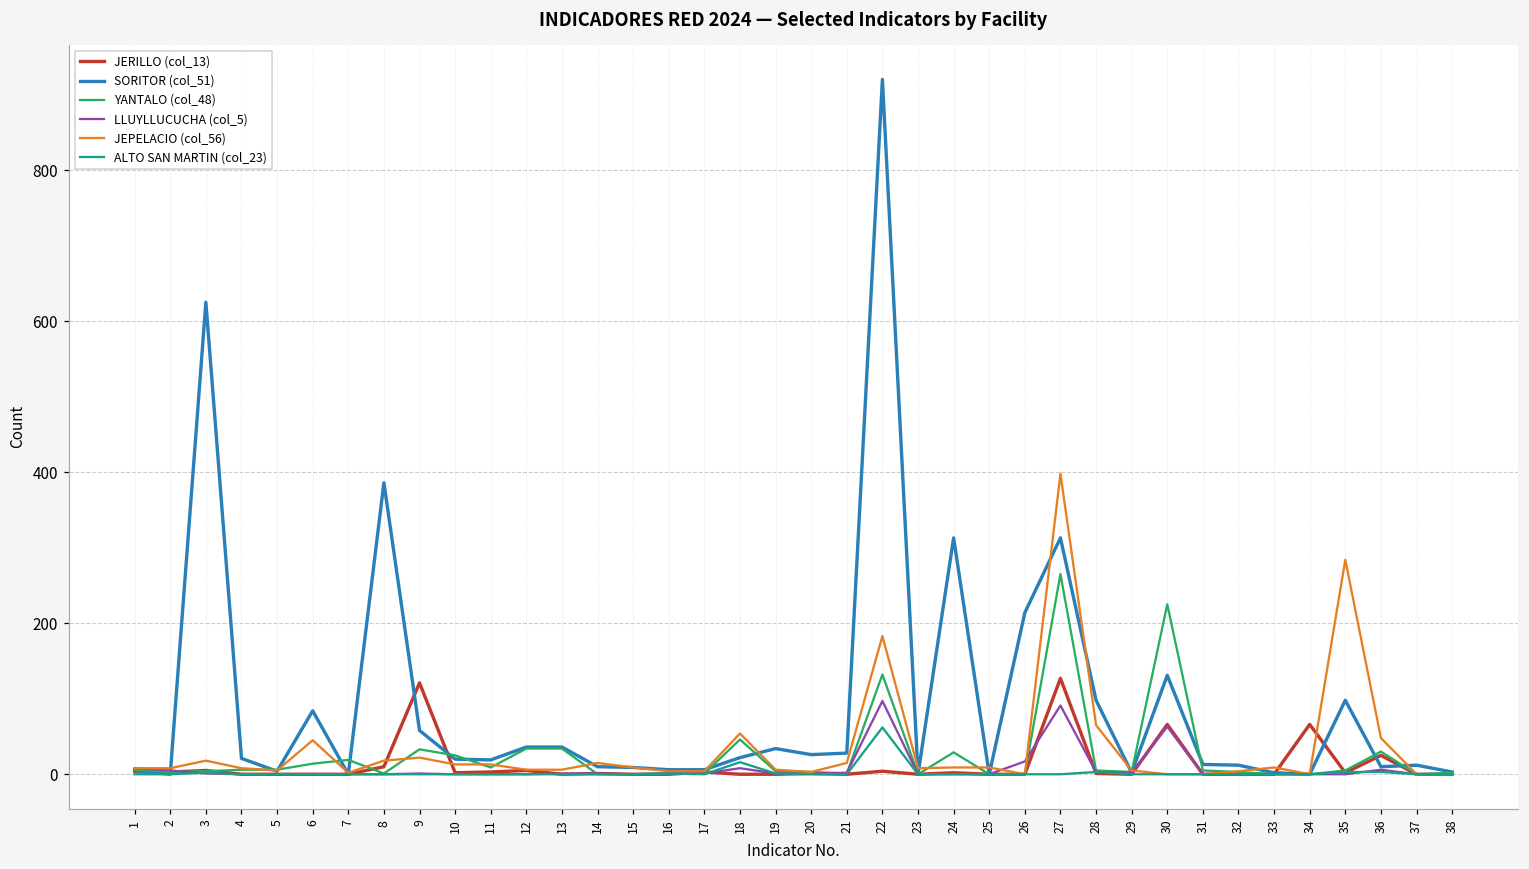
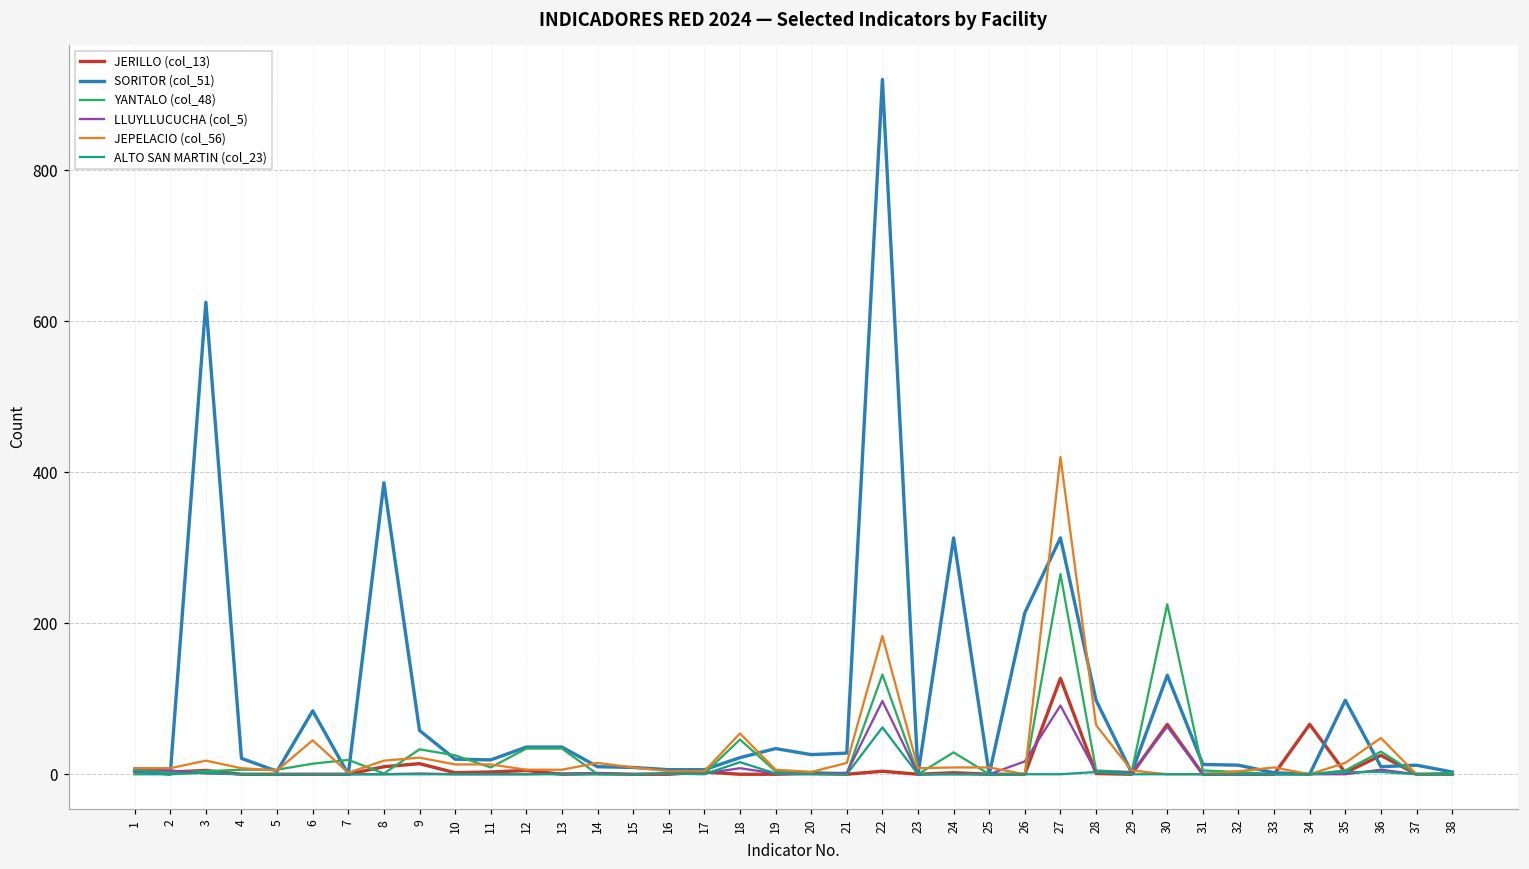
  {
    "JERILLO (col_13)": {
      "8": 10,
-     "9": 120,
+     "9": 10,
      "18": 0,
      "22": 0,
      "27": 130,
      "34": 70,
      "36": 30
    },
    "SORITOR (col_51)": {
      "3": 630,
      "4": 20,
      "6": 80,
      "8": 390,
      "9": 60,
      "10": 20,
      "11": 20,
      "14": 10,
      "18": 20,
      "19": 30,
      "20": 30,
      "21": 30,
      "22": 920,
      "24": 310,
      "26": 210,
      "27": 310,
      "28": 100,
      "30": 130,
      "31": 10,
      "32": 10,
      "35": 100,
      "36": 10,
      "37": 10
    },
    "LLUYLLUCUCHA (col_5)": {
      "18": 10,
      "22": 100,
      "26": 20,
      "27": 90
    },
    "JEPELACIO (col_56)": {
      "3": 20,
      "6": 50,
      "8": 20,
      "9": 20,
      "10": 10,
      "11": 10,
      "13": 10,
      "14": 20,
      "18": 50,
      "21": 20,
      "22": 180,
      "23": 10,
      "24": 10,
      "25": 10,
-     "27": 400,
+     "27": 420,
      "28": 70,
      "33": 10,
-     "35": 280,
+     "35": 20,
      "36": 50
    }
  }
